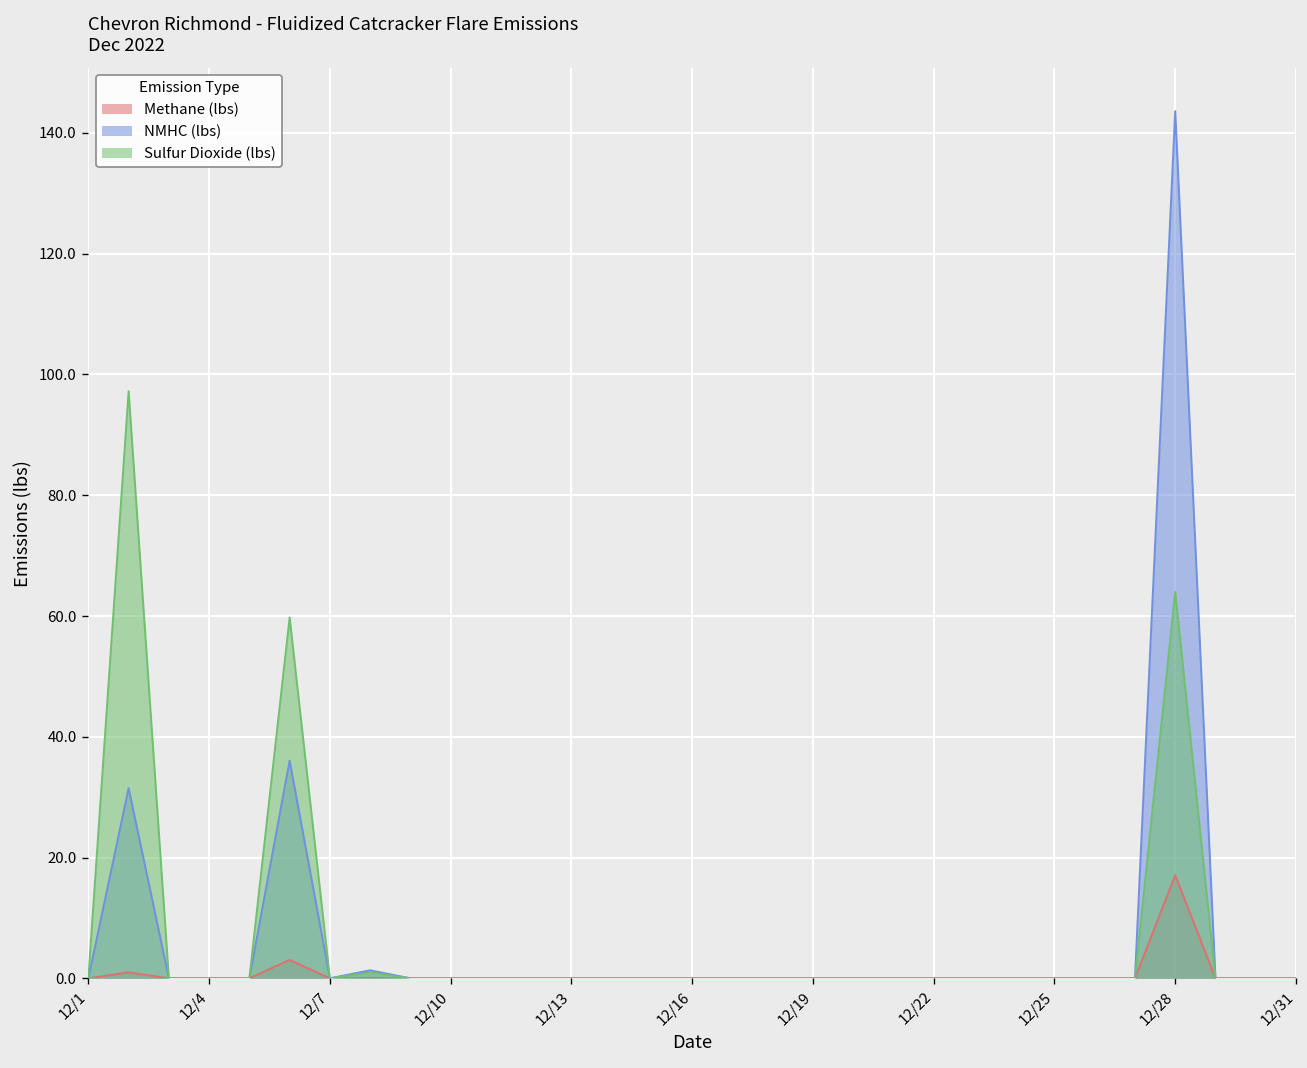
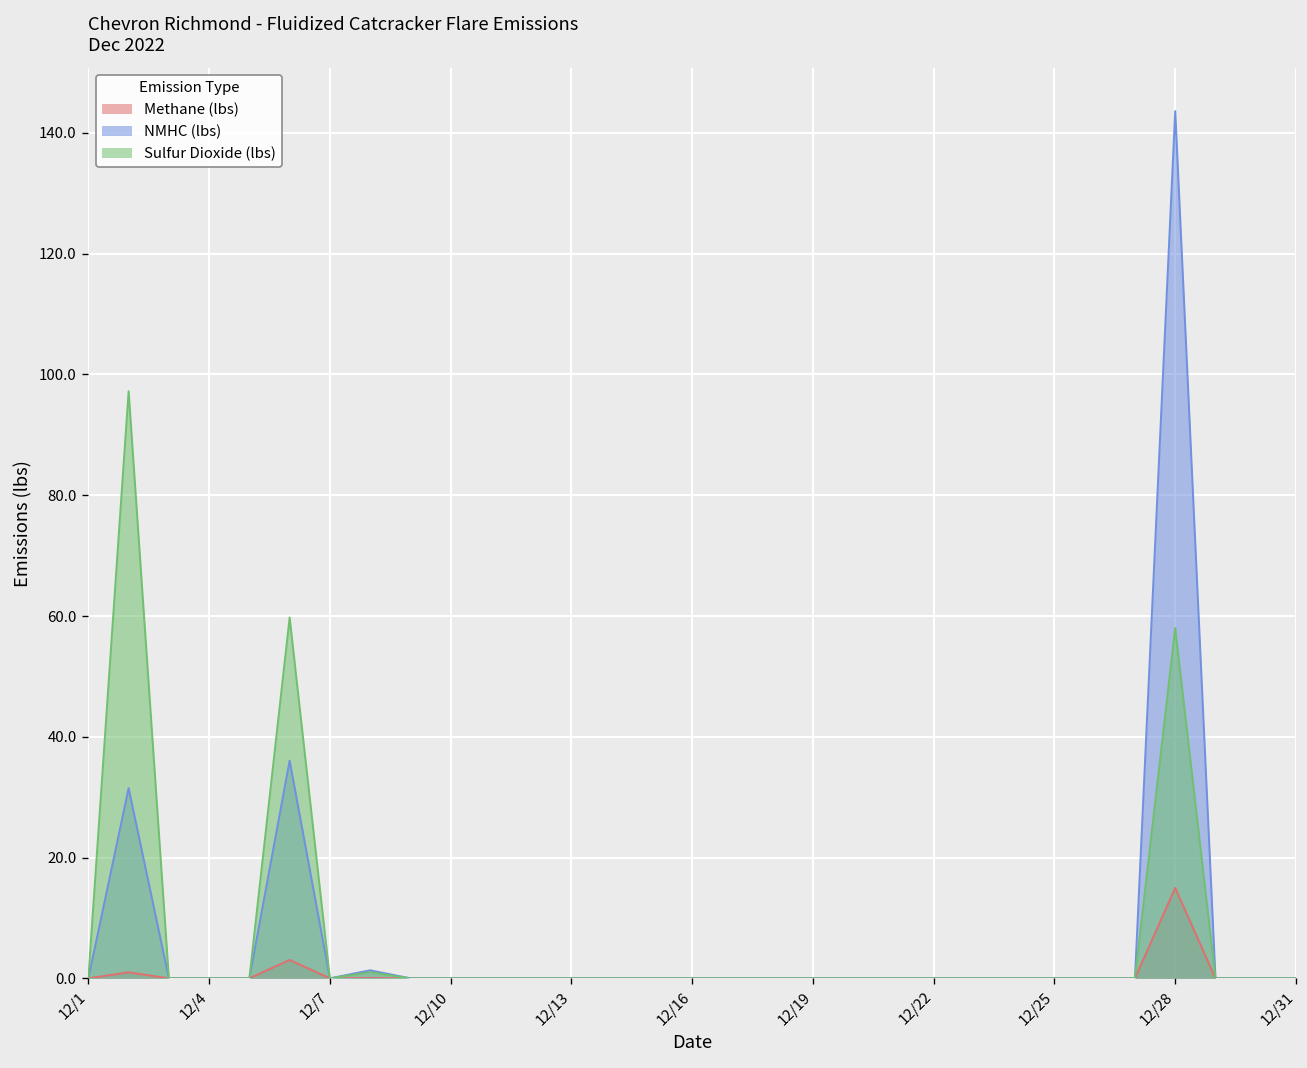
  {
    "Methane (lbs)": {
-     "12/28": 17
+     "12/28": 15
    },
    "NMHC (lbs)": {
      "12/28": 144
    },
    "Sulfur Dioxide (lbs)": {
-     "12/28": 64
+     "12/28": 58
    }
  }
